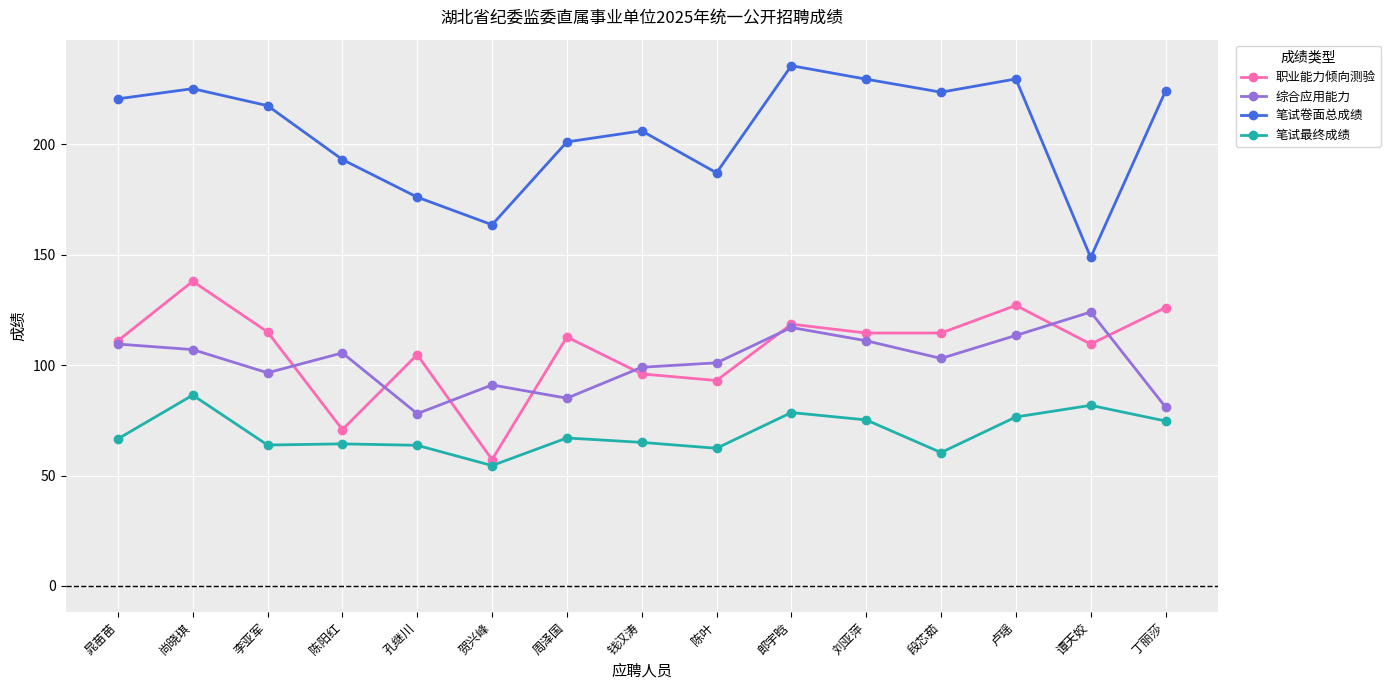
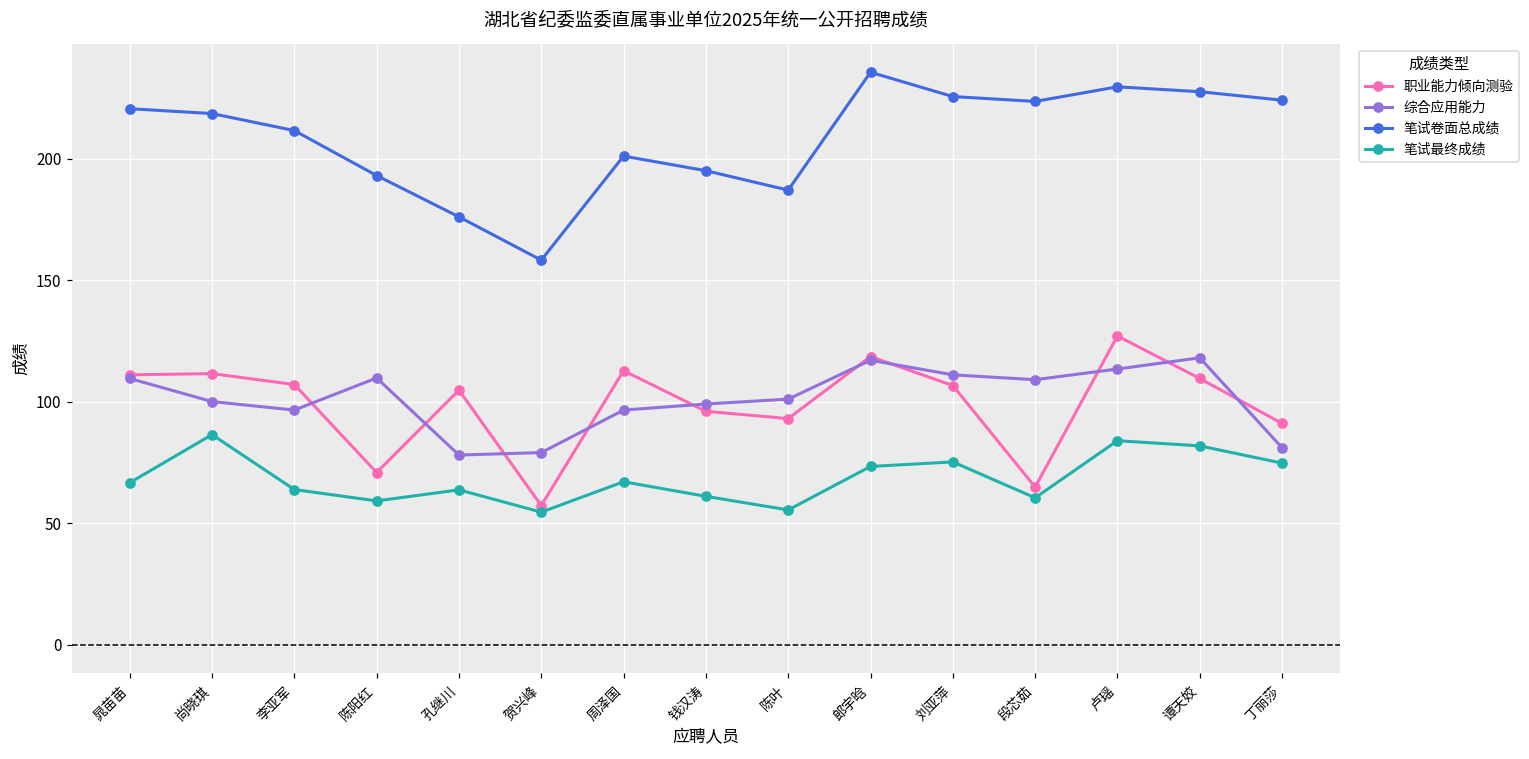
  {
    "职业能力倾向测验": {
      "晁苗苗": 111,
-     "尚晓琪": 138,
-     "李亚军": 115,
+     "尚晓琪": 112,
+     "李亚军": 107,
      "陈阳红": 71,
      "孔继川": 105,
      "贺兴峰": 57,
      "周泽国": 113,
      "钱汉涛": 96,
      "陈叶": 93,
      "郎宇晗": 119,
-     "刘亚萍": 115,
-     "段芯茹": 115,
+     "刘亚萍": 107,
+     "段芯茹": 65,
      "卢瑶": 127,
      "谭天姣": 110,
-     "丁丽莎": 126
+     "丁丽莎": 91
    },
    "综合应用能力": {
      "晁苗苗": 110,
-     "尚晓琪": 107,
+     "尚晓琪": 100,
      "李亚军": 97,
-     "陈阳红": 106,
+     "陈阳红": 110,
      "孔继川": 78,
-     "贺兴峰": 91,
-     "周泽国": 85,
+     "贺兴峰": 79,
+     "周泽国": 97,
      "钱汉涛": 99,
      "陈叶": 101,
      "郎宇晗": 117,
      "刘亚萍": 111,
-     "段芯茹": 103,
+     "段芯茹": 109,
      "卢瑶": 113,
-     "谭天姣": 124,
+     "谭天姣": 118,
      "丁丽莎": 81
    },
    "笔试卷面总成绩": {
      "晁苗苗": 221,
-     "尚晓琪": 225,
-     "李亚军": 217,
+     "尚晓琪": 219,
+     "李亚军": 212,
      "陈阳红": 193,
      "孔继川": 176,
-     "贺兴峰": 164,
+     "贺兴峰": 158,
      "周泽国": 201,
-     "钱汉涛": 206,
+     "钱汉涛": 195,
      "陈叶": 187,
      "郎宇晗": 236,
-     "刘亚萍": 229,
+     "刘亚萍": 226,
      "段芯茹": 224,
      "卢瑶": 230,
-     "谭天姣": 149,
+     "谭天姣": 228,
      "丁丽莎": 224
    },
    "笔试最终成绩": {
      "晁苗苗": 67,
      "尚晓琪": 86,
      "李亚军": 64,
-     "陈阳红": 64,
+     "陈阳红": 59,
      "孔继川": 64,
      "贺兴峰": 55,
      "周泽国": 67,
-     "钱汉涛": 65,
-     "陈叶": 62,
-     "郎宇晗": 79,
+     "钱汉涛": 61,
+     "陈叶": 55,
+     "郎宇晗": 73,
      "刘亚萍": 75,
      "段芯茹": 60,
-     "卢瑶": 77,
+     "卢瑶": 84,
      "谭天姣": 82,
      "丁丽莎": 75
    }
  }
